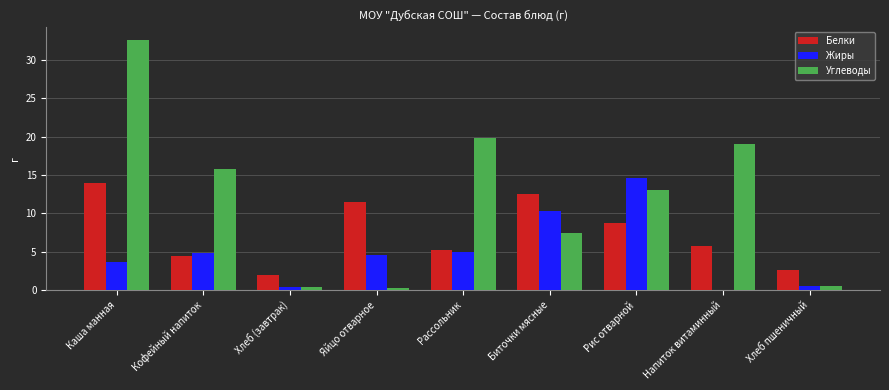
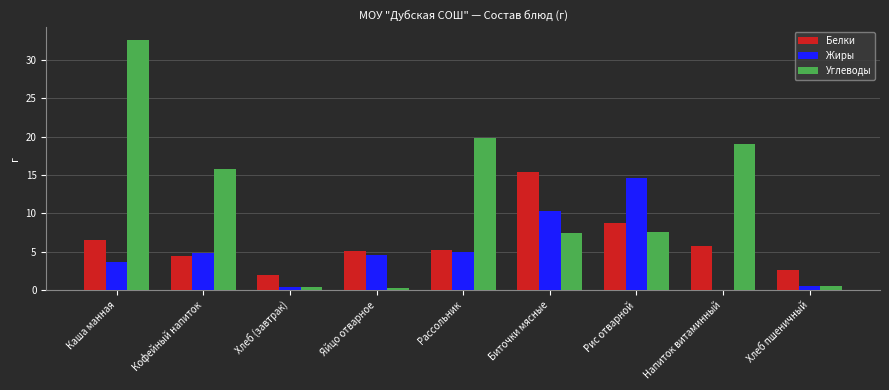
  {
    "Белки": {
-     "Каша манная": 14,
+     "Каша манная": 7,
      "Кофейный напиток": 4,
      "Хлеб (завтрак)": 2,
-     "Яйцо отварное": 11,
+     "Яйцо отварное": 5,
      "Рассольник": 5,
-     "Биточки мясные": 12,
+     "Биточки мясные": 15,
      "Рис отварной": 9,
      "Напиток витаминный": 6,
      "Хлеб пшеничный": 3
    },
    "Жиры": {
      "Каша манная": 4,
      "Кофейный напиток": 5,
      "Хлеб (завтрак)": 0,
      "Яйцо отварное": 5,
      "Рассольник": 5,
      "Биточки мясные": 10,
      "Рис отварной": 15,
      "Напиток витаминный": 0,
      "Хлеб пшеничный": 0
    },
    "Углеводы": {
      "Каша манная": 33,
      "Кофейный напиток": 16,
      "Хлеб (завтрак)": 0,
      "Рассольник": 20,
      "Биточки мясные": 7,
-     "Рис отварной": 13,
+     "Рис отварной": 8,
      "Напиток витаминный": 19,
      "Хлеб пшеничный": 0
    }
  }
